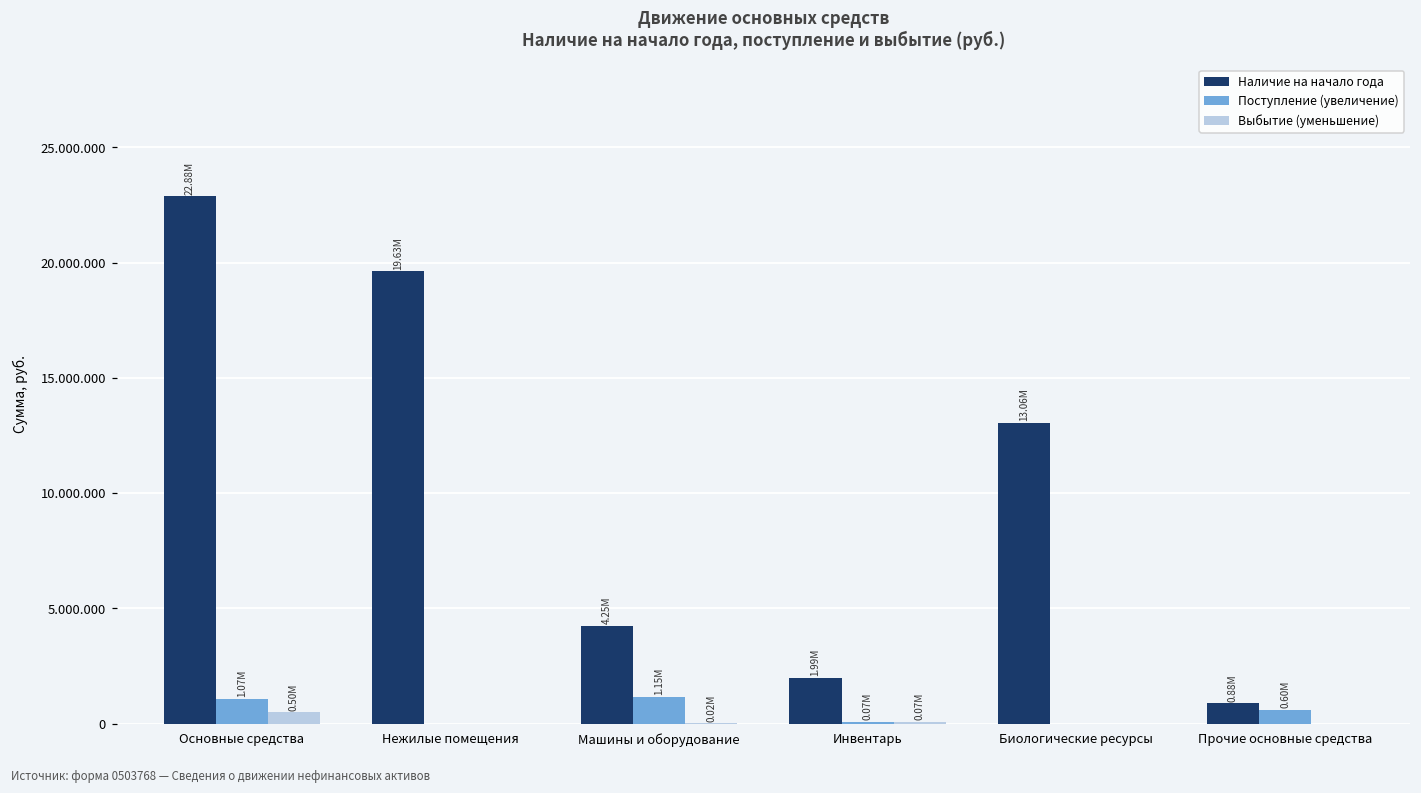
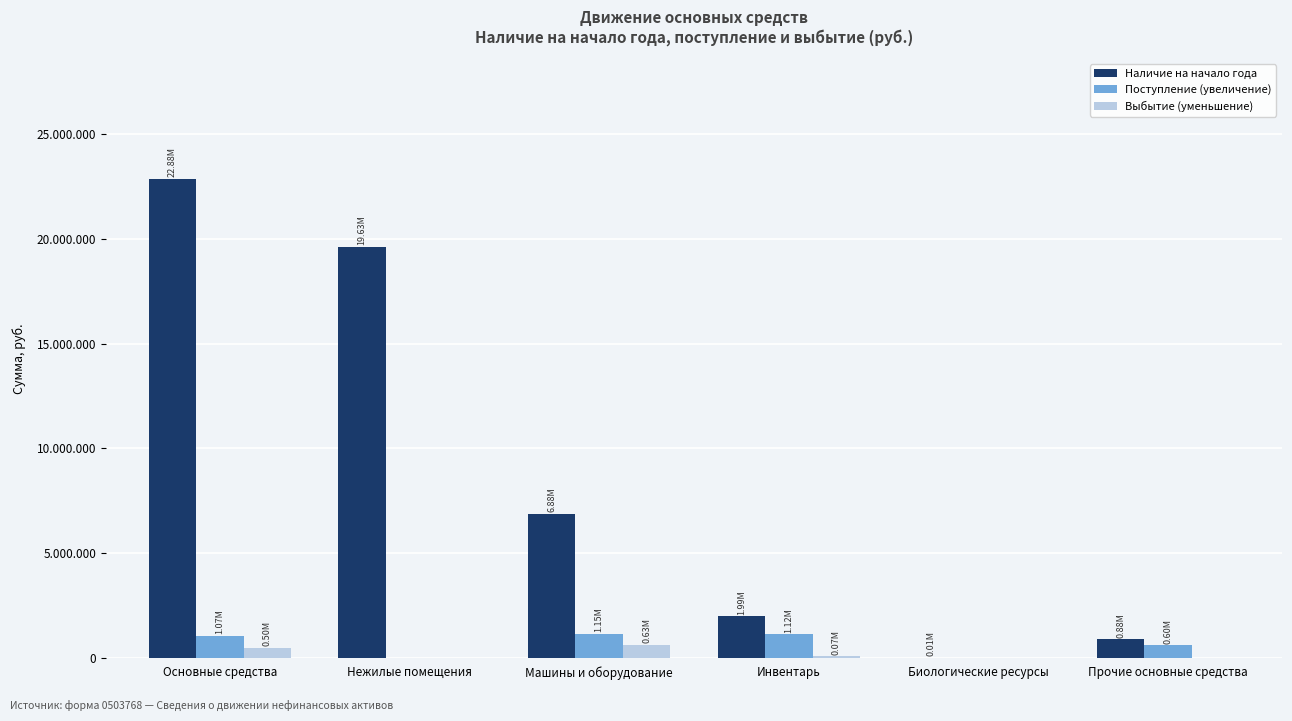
  {
    "Наличие на начало года": {
      "Основные средства": "22.88M",
      "Нежилые помещения": "19.63M",
-     "Машины и оборудование": "4.25M",
+     "Машины и оборудование": "6.88M",
      "Инвентарь": "1.99M",
-     "Биологические ресурсы": "13.06M",
+     "Биологические ресурсы": "0.01M",
      "Прочие основные средства": "0.88M"
    },
    "Поступление (увеличение)": {
      "Основные средства": "1.07M",
      "Машины и оборудование": "1.15M",
-     "Инвентарь": "0.07M",
+     "Инвентарь": "1.12M",
      "Прочие основные средства": "0.60M"
    },
    "Выбытие (уменьшение)": {
      "Основные средства": "0.50M",
-     "Машины и оборудование": "0.02M",
+     "Машины и оборудование": "0.63M",
      "Инвентарь": "0.07M"
    }
  }
